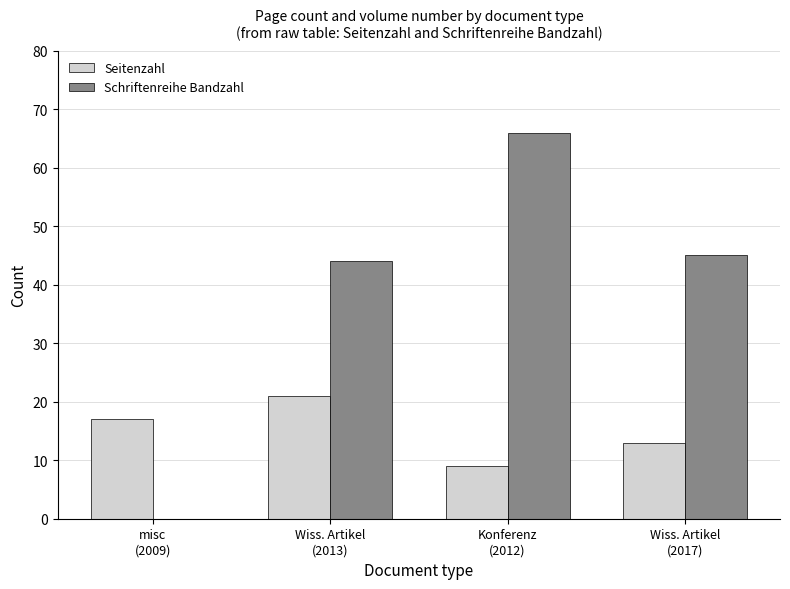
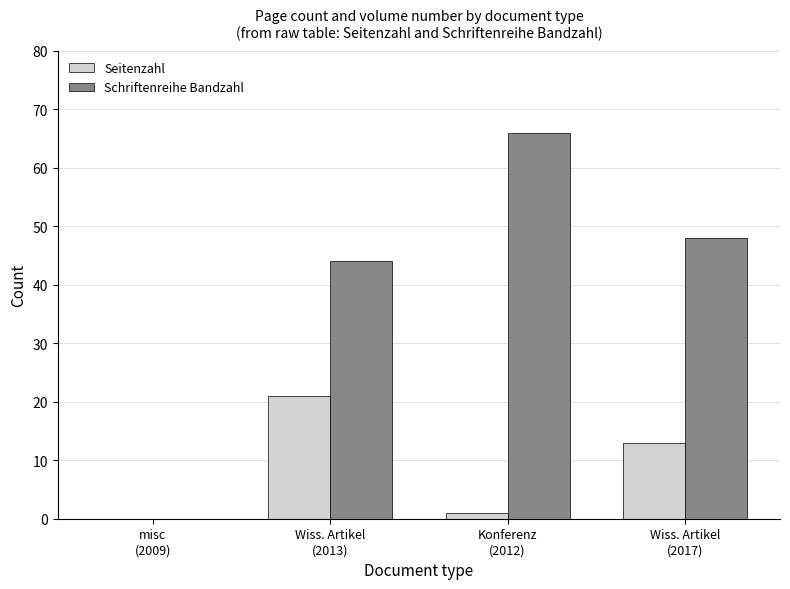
  {
    "Seitenzahl": {
-     "misc (2009)": 17,
+     "misc (2009)": 0,
      "Wiss. Artikel (2013)": 21,
-     "Konferenz (2012)": 9,
+     "Konferenz (2012)": 1,
      "Wiss. Artikel (2017)": 13
    },
    "Schriftenreihe Bandzahl": {
      "misc (2009)": 0,
      "Wiss. Artikel (2013)": 44,
      "Konferenz (2012)": 66,
-     "Wiss. Artikel (2017)": 45
+     "Wiss. Artikel (2017)": 48
    }
  }
